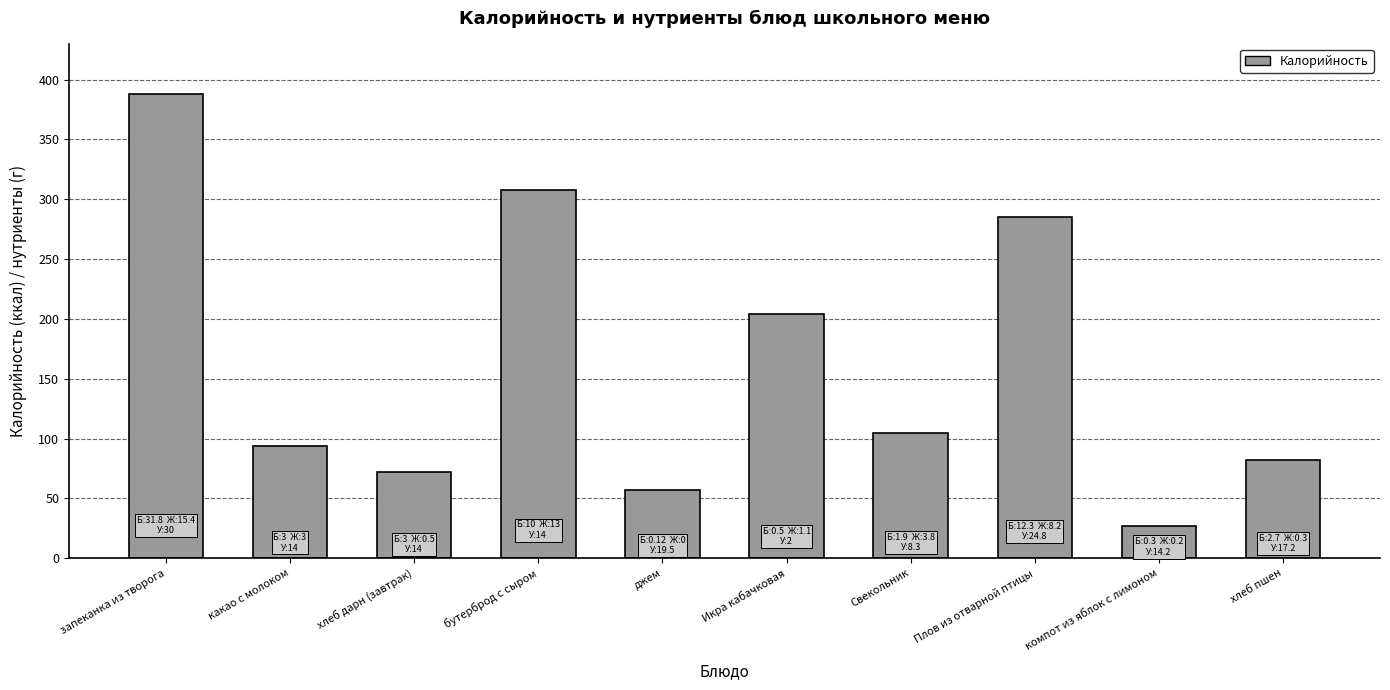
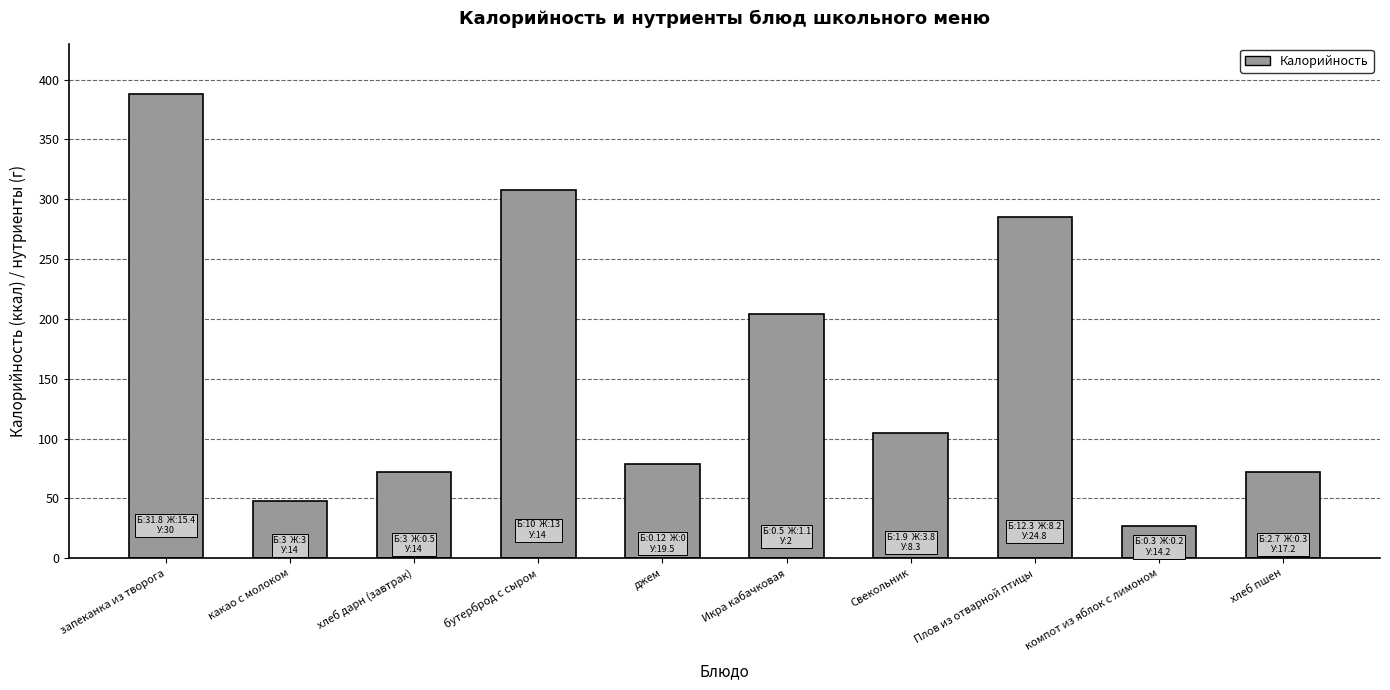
  {
-   "какао с молоком": 94,
-   "джем": 57,
-   "хлеб пшен": 82
+   "какао с молоком": 48,
+   "джем": 79,
+   "хлеб пшен": 72
  }
